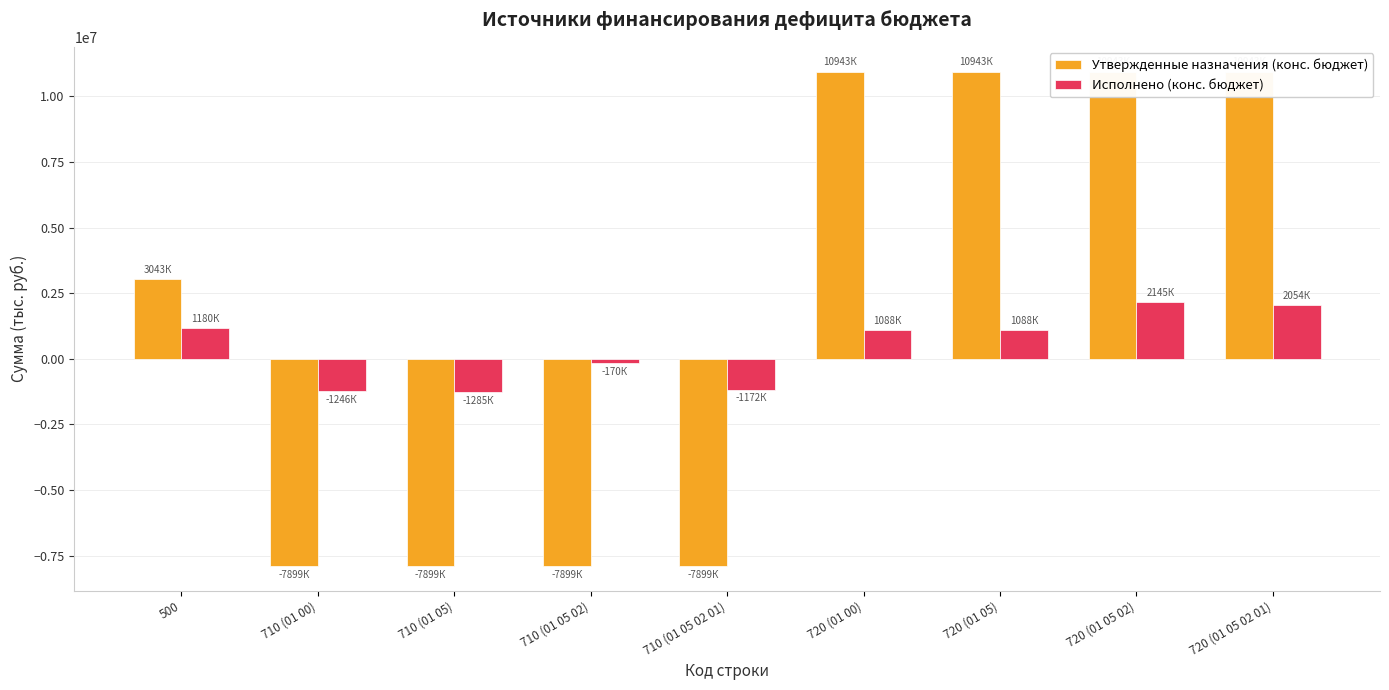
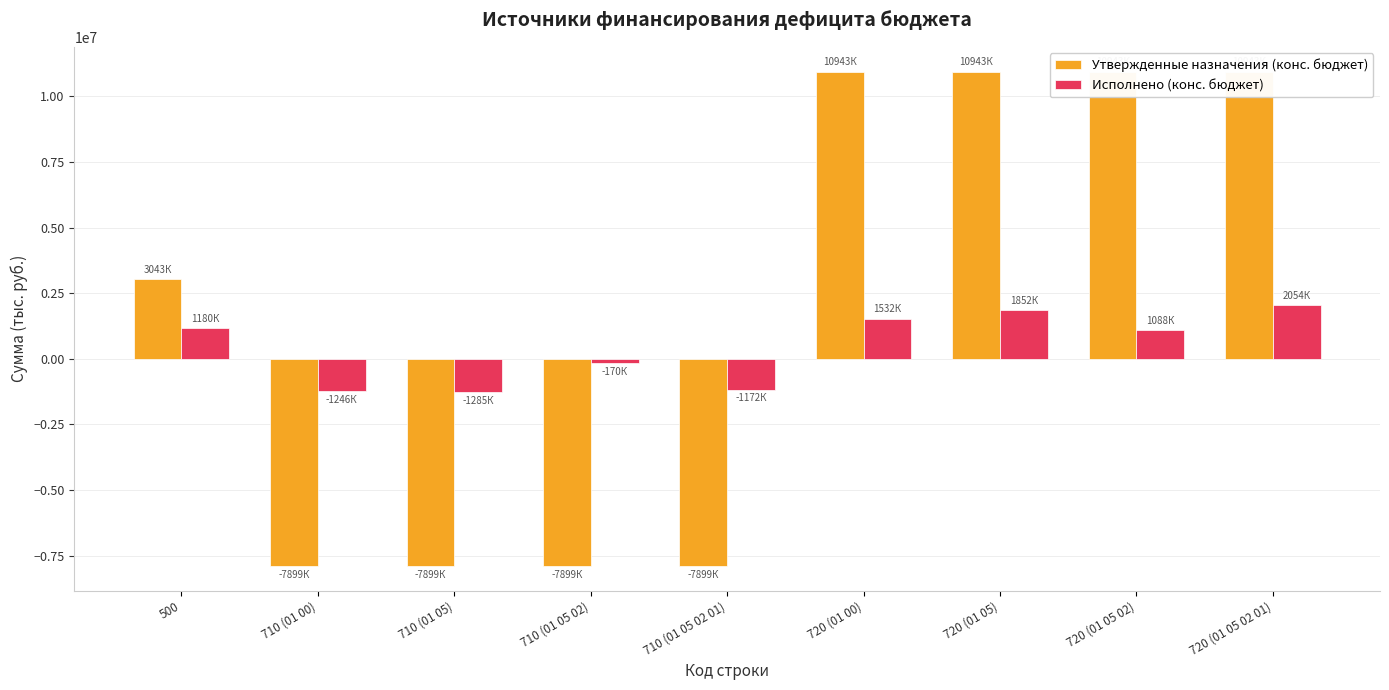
  {
    "Исполнено (конс. бюджет)": {
-     "720 (01 00)": "1088К",
-     "720 (01 05)": "1088К",
-     "720 (01 05 02)": "2145К"
+     "720 (01 00)": "1532К",
+     "720 (01 05)": "1852К",
+     "720 (01 05 02)": "1088К"
    }
  }
